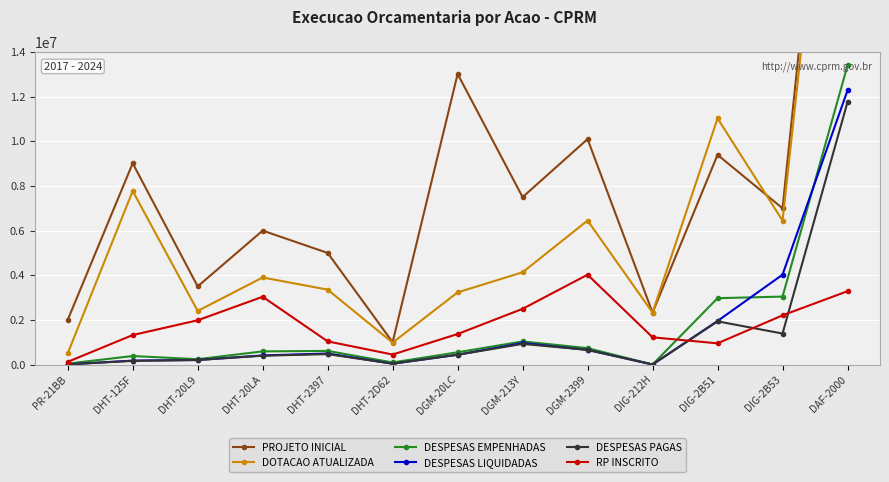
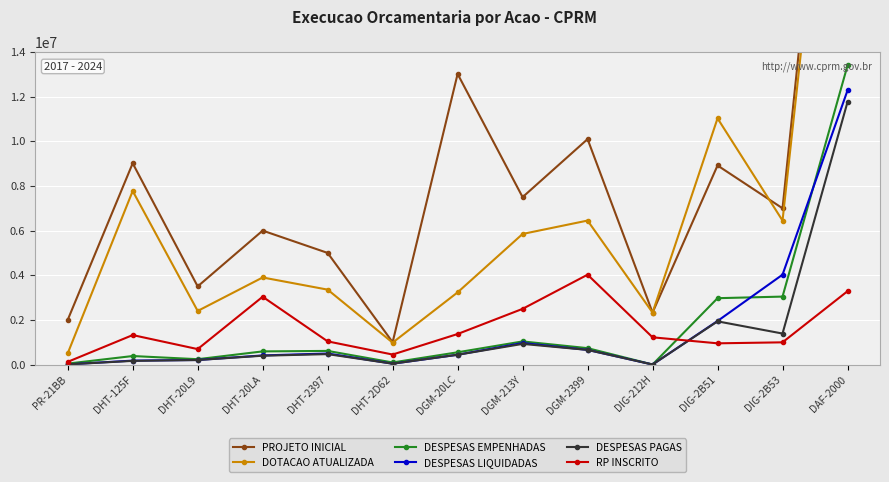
  {
    "PROJETO INICIAL": {
      "PR-21BB": 2000000,
      "DHT-125F": 9000000,
      "DHT-20L9": 3500000,
      "DHT-20LA": 6000000,
      "DHT-2397": 5000000,
      "DGM-20LC": 13000000,
      "DGM-213Y": 7500000,
      "DGM-2399": 10100000,
-     "DIG-2B51": 9400000,
+     "DIG-2B51": 8900000,
      "DIG-2B53": 7000000
    },
    "DOTACAO ATUALIZADA": {
      "PR-21BB": 500000,
      "DHT-125F": 7800000,
      "DHT-20L9": 2400000,
      "DHT-20LA": 3900000,
      "DHT-2397": 3400000,
      "DGM-20LC": 3200000,
-     "DGM-213Y": 4100000,
+     "DGM-213Y": 5900000,
      "DGM-2399": 6500000,
      "DIG-2B51": 11000000,
      "DIG-2B53": 6500000
    },
    "DESPESAS EMPENHADAS": {
      "DHT-125F": 400000,
      "DHT-20LA": 600000,
      "DHT-2397": 600000,
      "DIG-2B51": 3000000,
      "DIG-2B53": 3000000,
      "DAF-2000": 13400000
    },
    "DESPESAS LIQUIDADAS": {
      "DIG-2B53": 4000000,
      "DAF-2000": 12300000
    },
    "DESPESAS PAGAS": {
      "DIG-2B53": 1400000,
      "DAF-2000": 11800000
    },
    "RP INSCRITO": {
      "DHT-125F": 1300000,
-     "DHT-20L9": 2000000,
+     "DHT-20L9": 700000,
      "DHT-20LA": 3000000,
      "DHT-2397": 1000000,
      "DHT-2D62": 400000,
      "DGM-20LC": 1400000,
      "DGM-213Y": 2500000,
      "DGM-2399": 4000000,
      "DIG-212H": 1200000,
      "DIG-2B51": 900000,
-     "DIG-2B53": 2200000,
+     "DIG-2B53": 1000000,
      "DAF-2000": 3300000
    }
  }
